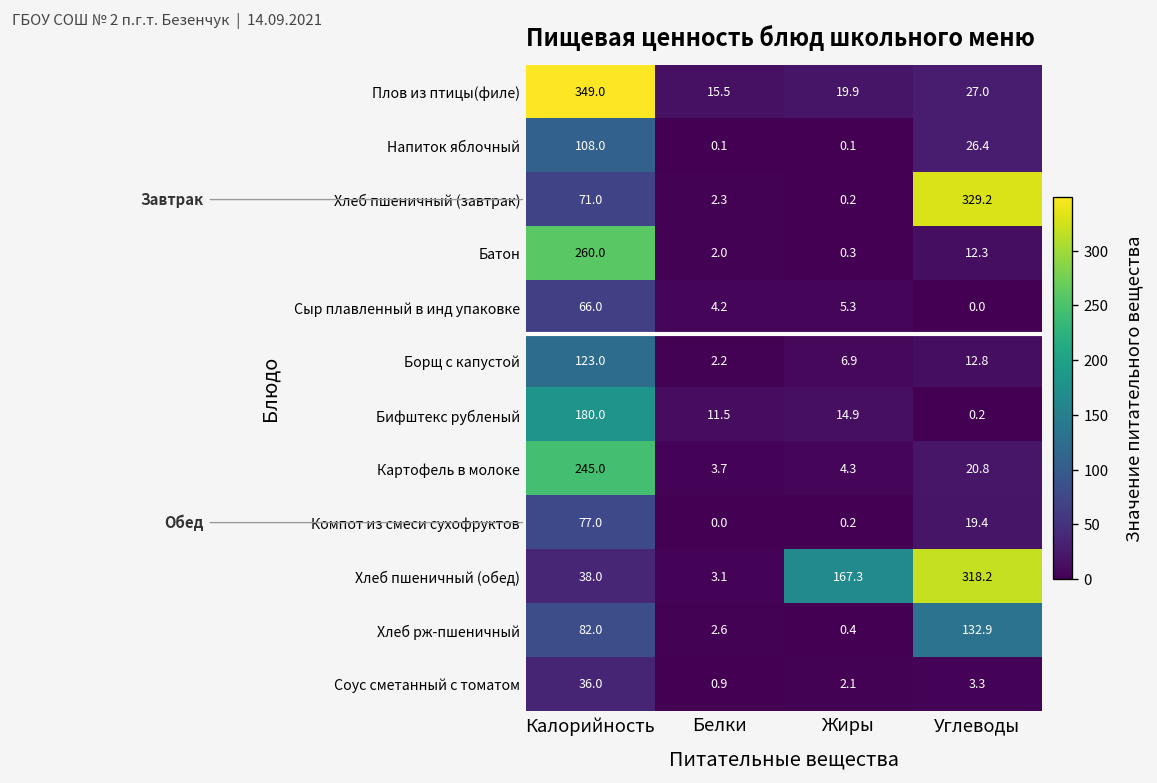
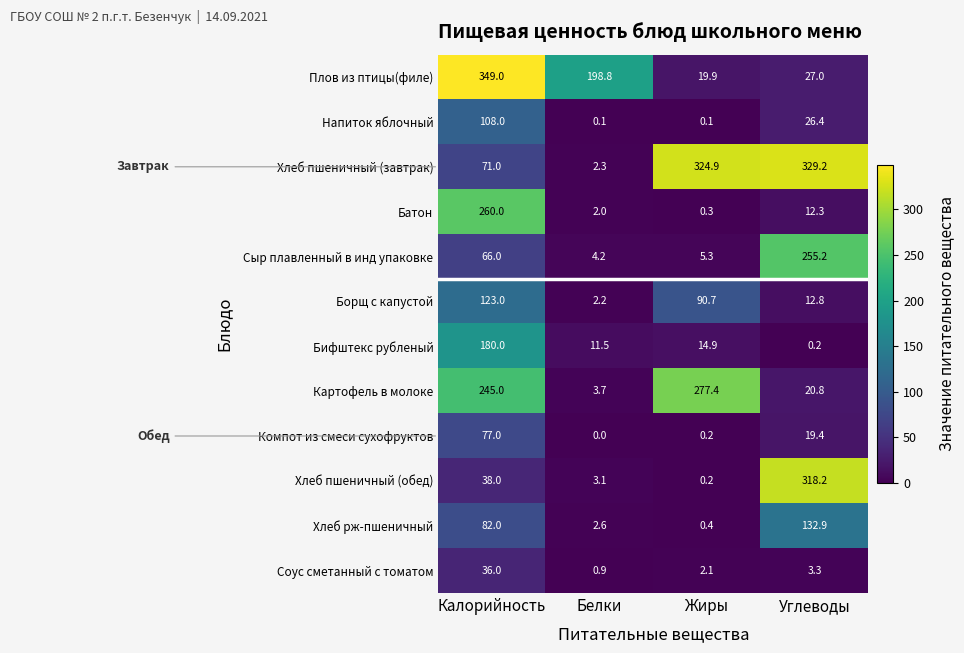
  {
    "Плов из птицы(филе)": {
      "Калорийность": 349.0,
-     "Белки": 15.5,
+     "Белки": 198.8,
      "Жиры": 19.9,
      "Углеводы": 27.0
    },
    "Напиток яблочный": {
      "Калорийность": 108.0,
      "Белки": 0.1,
      "Жиры": 0.1,
      "Углеводы": 26.4
    },
    "Хлеб пшеничный (завтрак)": {
      "Калорийность": 71.0,
      "Белки": 2.3,
-     "Жиры": 0.2,
+     "Жиры": 324.9,
      "Углеводы": 329.2
    },
    "Батон": {
      "Калорийность": 260.0,
      "Белки": 2.0,
      "Жиры": 0.3,
      "Углеводы": 12.3
    },
    "Сыр плавленный в инд упаковке": {
      "Калорийность": 66.0,
      "Белки": 4.2,
      "Жиры": 5.3,
-     "Углеводы": 0.0
+     "Углеводы": 255.2
    },
    "Борщ с капустой": {
      "Калорийность": 123.0,
      "Белки": 2.2,
-     "Жиры": 6.9,
+     "Жиры": 90.7,
      "Углеводы": 12.8
    },
    "Бифштекс рубленый": {
      "Калорийность": 180.0,
      "Белки": 11.5,
      "Жиры": 14.9,
      "Углеводы": 0.2
    },
    "Картофель в молоке": {
      "Калорийность": 245.0,
      "Белки": 3.7,
-     "Жиры": 4.3,
+     "Жиры": 277.4,
      "Углеводы": 20.8
    },
    "Компот из смеси сухофруктов": {
      "Калорийность": 77.0,
      "Белки": 0.0,
      "Жиры": 0.2,
      "Углеводы": 19.4
    },
    "Хлеб пшеничный (обед)": {
      "Калорийность": 38.0,
      "Белки": 3.1,
-     "Жиры": 167.3,
+     "Жиры": 0.2,
      "Углеводы": 318.2
    },
    "Хлеб рж-пшеничный": {
      "Калорийность": 82.0,
      "Белки": 2.6,
      "Жиры": 0.4,
      "Углеводы": 132.9
    },
    "Соус сметанный с томатом": {
      "Калорийность": 36.0,
      "Белки": 0.9,
      "Жиры": 2.1,
      "Углеводы": 3.3
    }
  }
